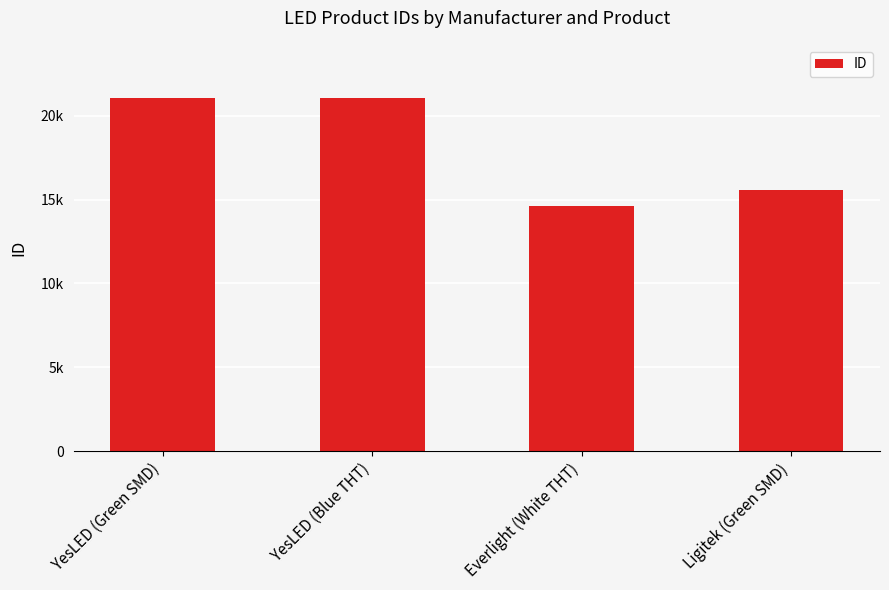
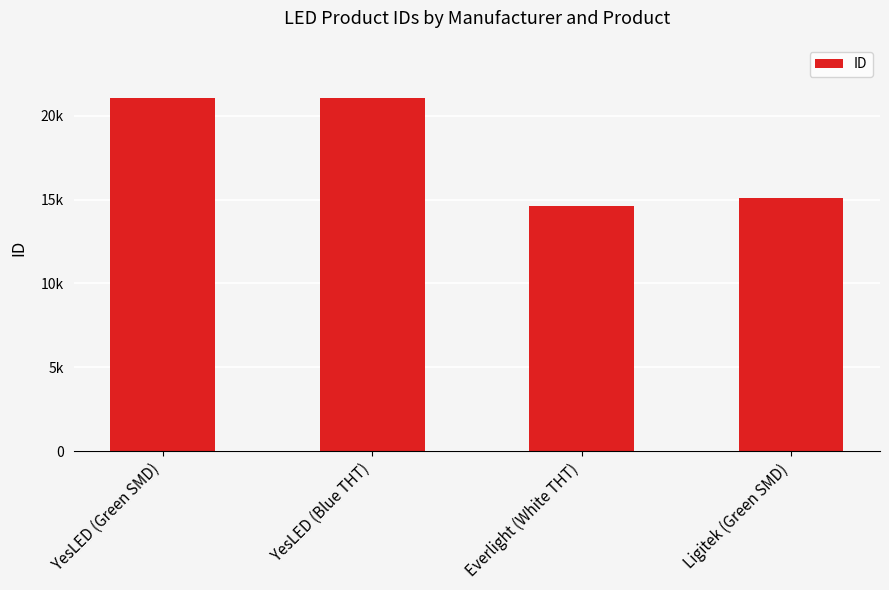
  {
    "YesLED (Green SMD)": 21100,
    "YesLED (Blue THT)": 21000,
    "Everlight (White THT)": 14600,
-   "Ligitek (Green SMD)": 15600
+   "Ligitek (Green SMD)": 15100
  }
